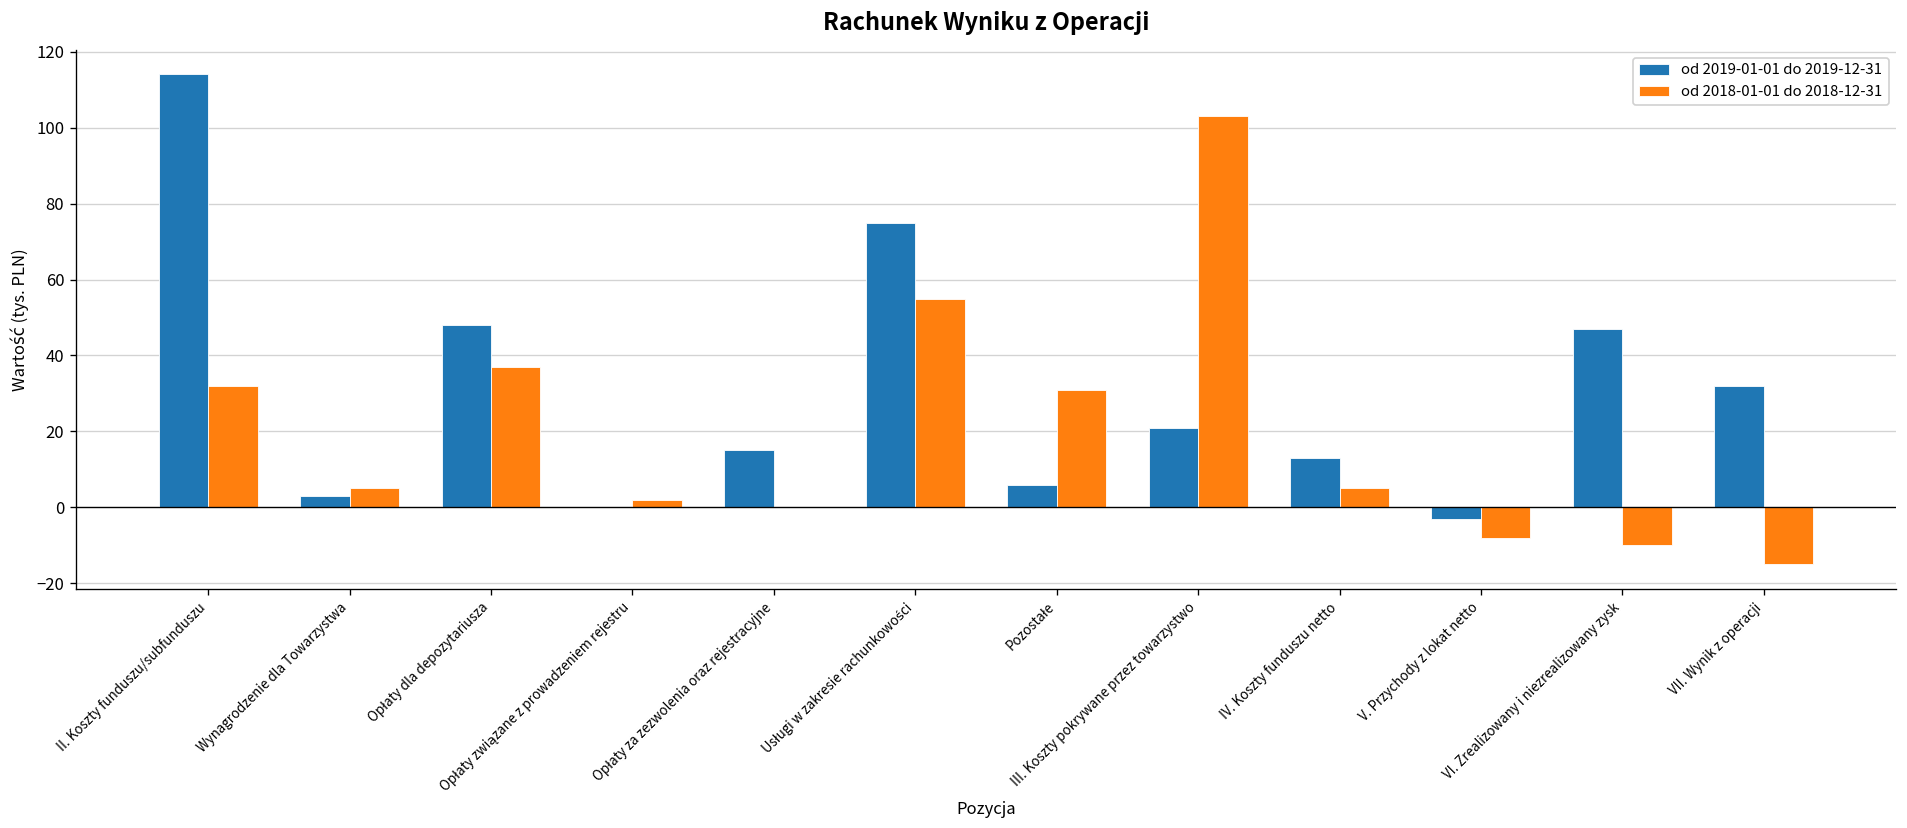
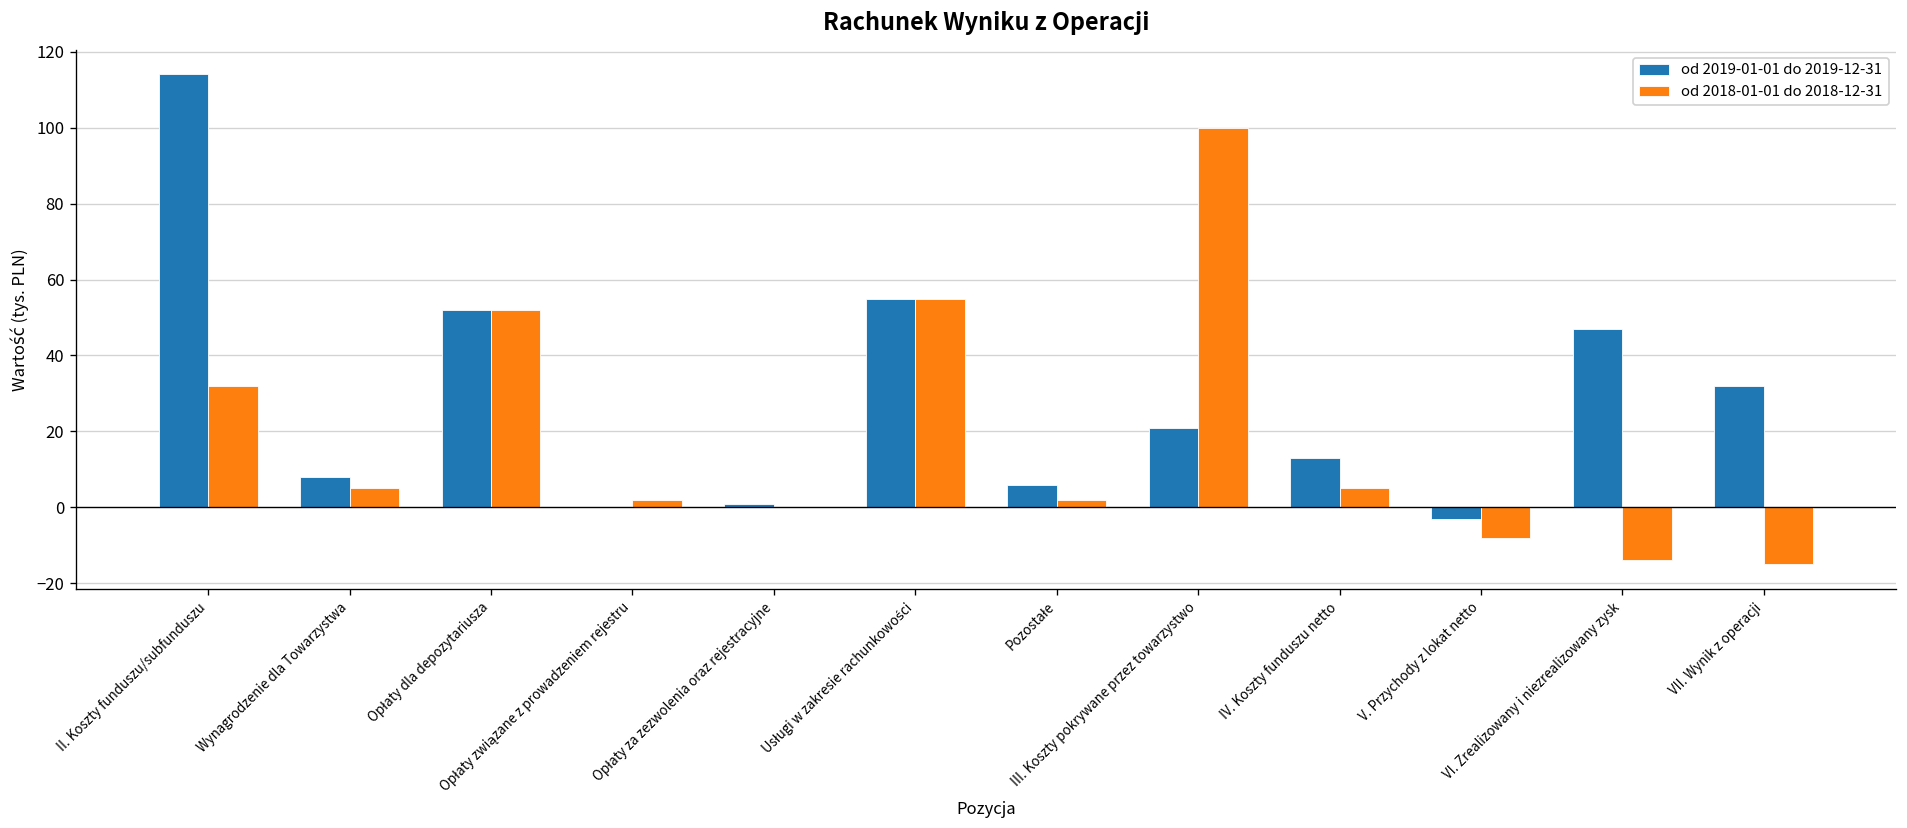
  {
    "od 2019-01-01 do 2019-12-31": {
      "II. Koszty funduszu/subfunduszu": 114,
-     "Wynagrodzenie dla Towarzystwa": 3,
-     "Opłaty dla depozytariusza": 48,
+     "Wynagrodzenie dla Towarzystwa": 8,
+     "Opłaty dla depozytariusza": 52,
      "Opłaty związane z prowadzeniem rejestru": 0,
-     "Opłaty za zezwolenia oraz rejestracyjne": 15,
-     "Usługi w zakresie rachunkowości": 75,
+     "Opłaty za zezwolenia oraz rejestracyjne": 1,
+     "Usługi w zakresie rachunkowości": 55,
      "Pozostałe": 6,
      "III. Koszty pokrywane przez towarzystwo": 21,
      "IV. Koszty funduszu netto": 13,
      "V. Przychody z lokat netto": -3,
      "VI. Zrealizowany i niezrealizowany zysk": 47,
      "VII. Wynik z operacji": 32
    },
    "od 2018-01-01 do 2018-12-31": {
      "II. Koszty funduszu/subfunduszu": 32,
      "Wynagrodzenie dla Towarzystwa": 5,
-     "Opłaty dla depozytariusza": 37,
+     "Opłaty dla depozytariusza": 52,
      "Opłaty związane z prowadzeniem rejestru": 2,
      "Opłaty za zezwolenia oraz rejestracyjne": 0,
      "Usługi w zakresie rachunkowości": 55,
-     "Pozostałe": 31,
-     "III. Koszty pokrywane przez towarzystwo": 103,
+     "Pozostałe": 2,
+     "III. Koszty pokrywane przez towarzystwo": 100,
      "IV. Koszty funduszu netto": 5,
      "V. Przychody z lokat netto": -8,
-     "VI. Zrealizowany i niezrealizowany zysk": -10,
+     "VI. Zrealizowany i niezrealizowany zysk": -14,
      "VII. Wynik z operacji": -15
    }
  }
